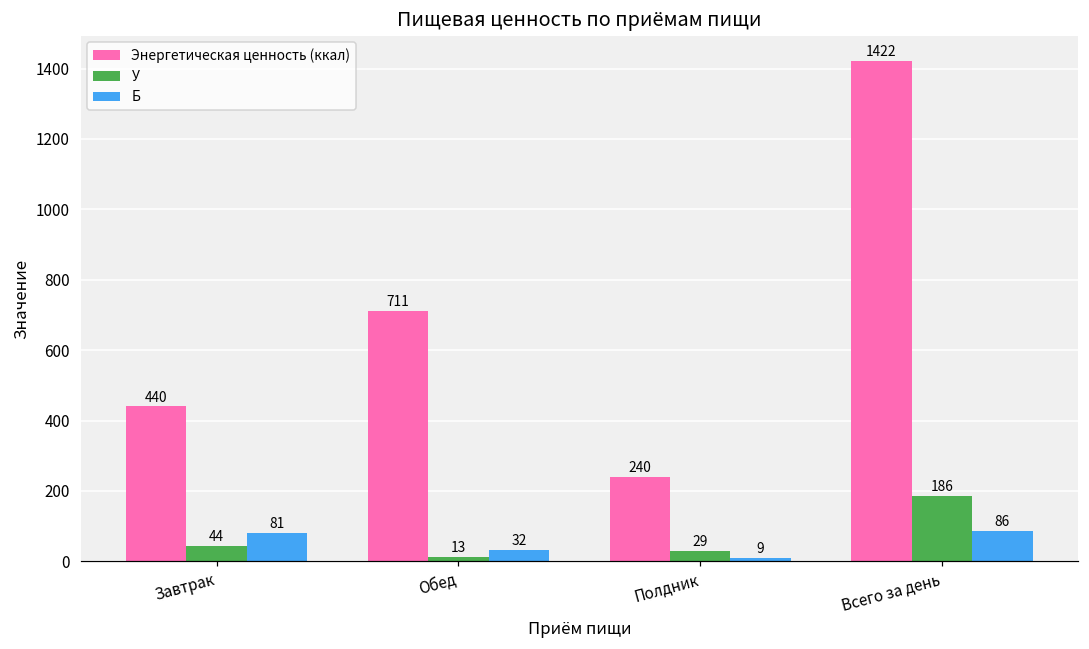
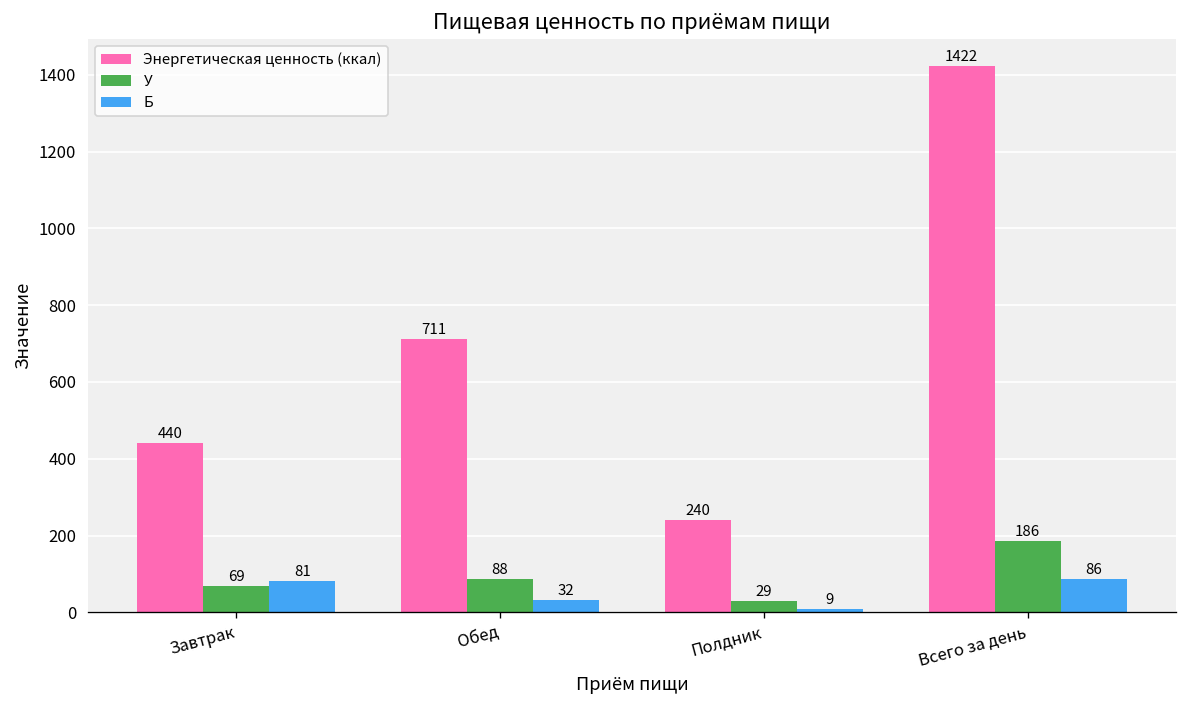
  {
    "Энергетическая ценность (ккал)": {
      "Завтрак": 440,
      "Обед": 711,
      "Полдник": 240,
      "Всего за день": 1422
    },
    "У": {
-     "Завтрак": 44,
-     "Обед": 13,
+     "Завтрак": 69,
+     "Обед": 88,
      "Полдник": 29,
      "Всего за день": 186
    },
    "Б": {
      "Завтрак": 81,
      "Обед": 32,
      "Полдник": 9,
      "Всего за день": 86
    }
  }
